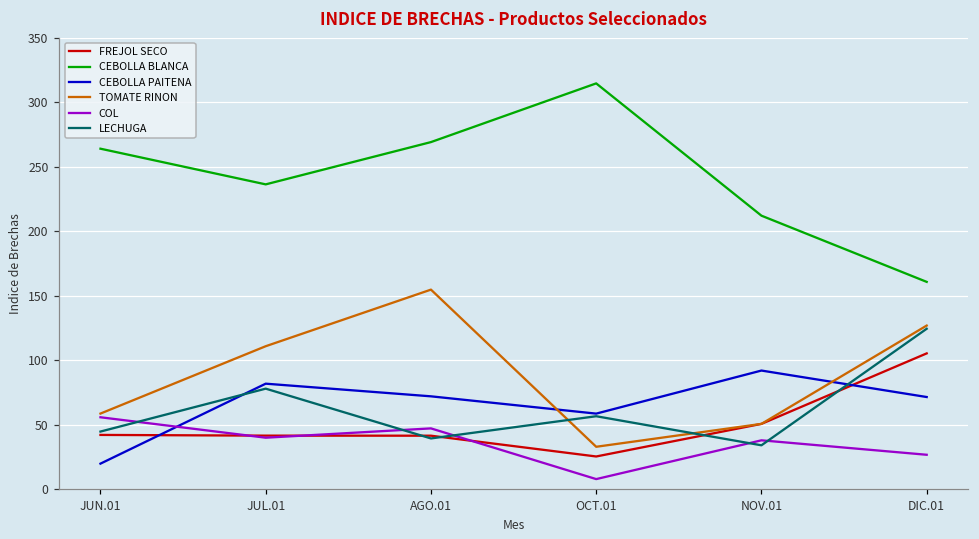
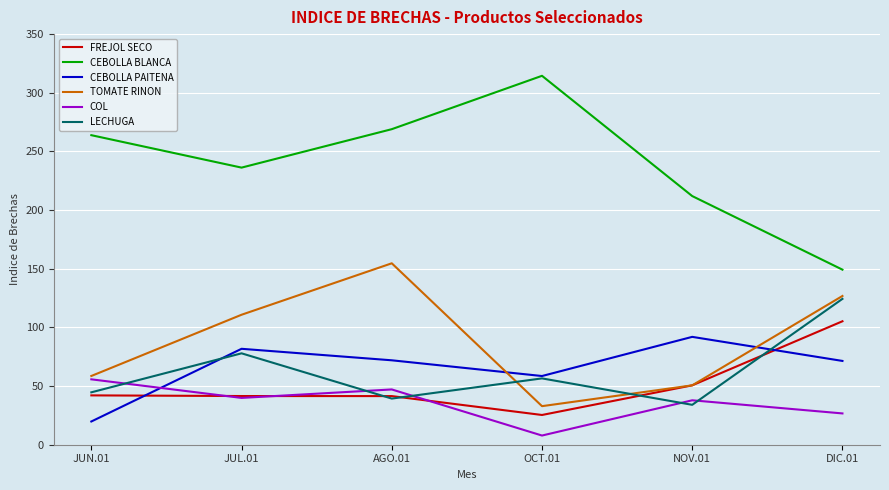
  {
    "FREJOL SECO": {
      "JUN.01": 42,
      "OCT.01": 25,
      "DIC.01": 105
    },
    "CEBOLLA BLANCA": {
      "JUN.01": 264,
      "JUL.01": 236,
      "AGO.01": 269,
      "OCT.01": 314,
      "NOV.01": 212,
-     "DIC.01": 161
+     "DIC.01": 149
    },
    "CEBOLLA PAITENA": {
      "JUN.01": 20,
      "JUL.01": 82,
      "AGO.01": 72,
      "NOV.01": 92,
      "DIC.01": 71
    },
    "TOMATE RINON": {
      "JUN.01": 59,
      "JUL.01": 111,
      "AGO.01": 155,
      "OCT.01": 33,
      "DIC.01": 127
    },
    "COL": {
      "JUN.01": 56,
      "AGO.01": 47,
      "OCT.01": 8,
      "NOV.01": 38,
      "DIC.01": 27
    },
    "LECHUGA": {
      "JUN.01": 45,
      "JUL.01": 78,
      "NOV.01": 34,
      "DIC.01": 124
    }
  }
